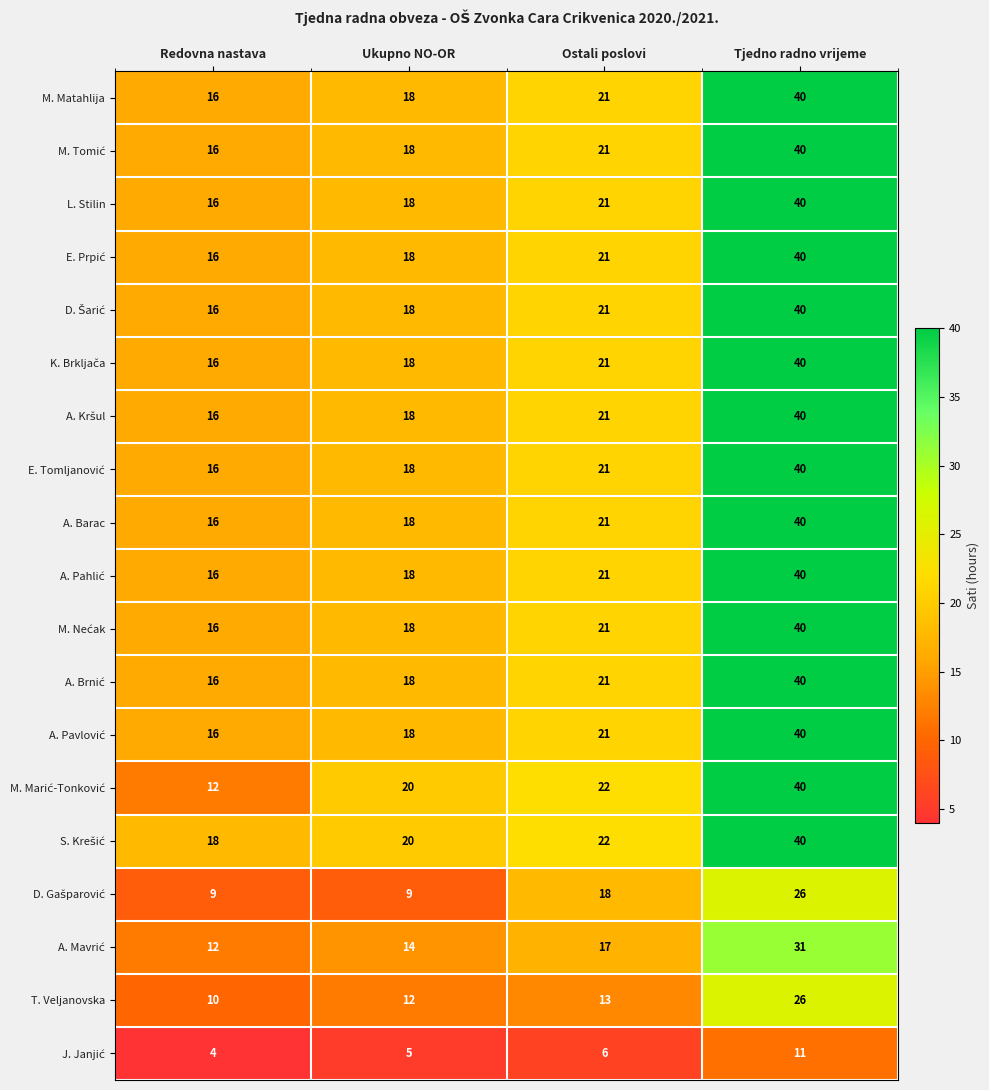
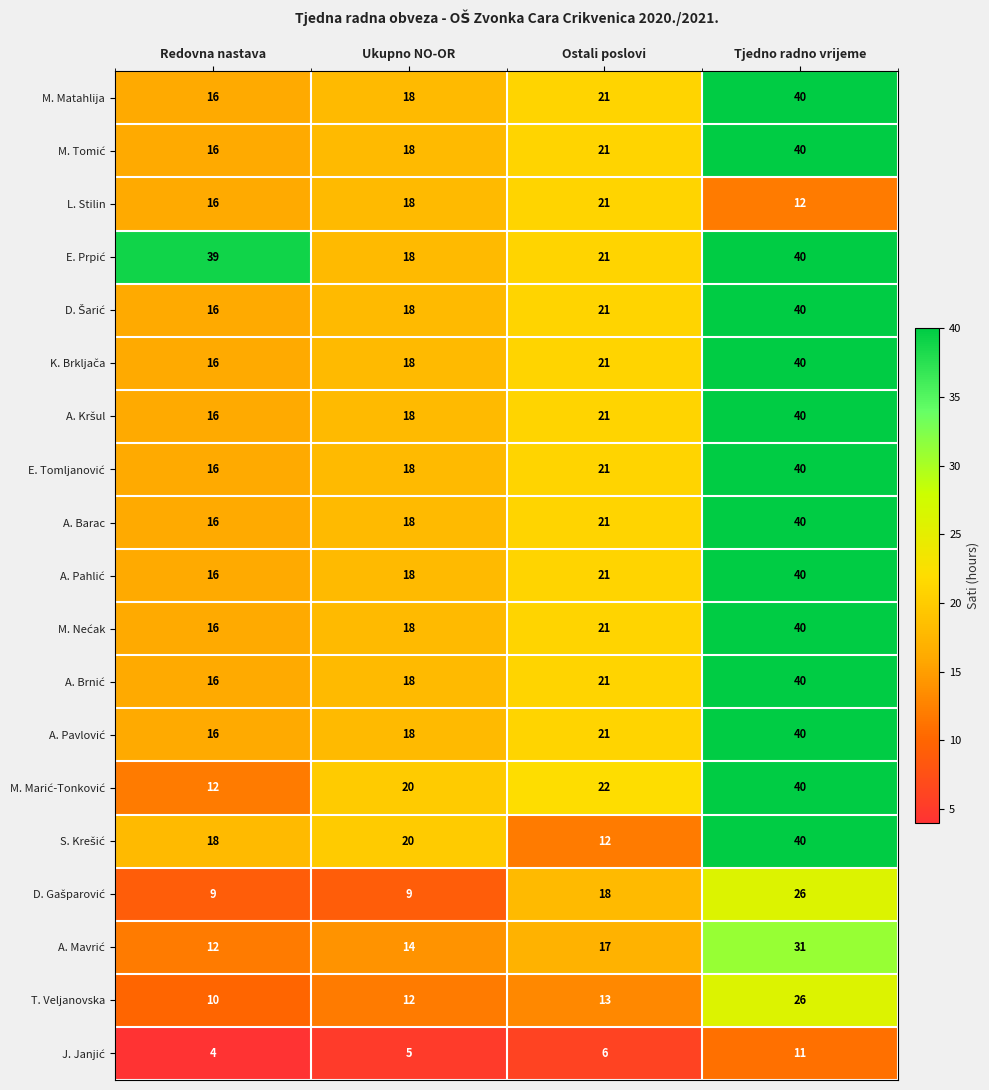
  {
    "M. Matahlija": {
      "Redovna nastava": 16,
      "Ukupno NO-OR": 18,
      "Ostali poslovi": 21,
      "Tjedno radno vrijeme": 40
    },
    "M. Tomić": {
      "Redovna nastava": 16,
      "Ukupno NO-OR": 18,
      "Ostali poslovi": 21,
      "Tjedno radno vrijeme": 40
    },
    "L. Stilin": {
      "Redovna nastava": 16,
      "Ukupno NO-OR": 18,
      "Ostali poslovi": 21,
-     "Tjedno radno vrijeme": 40
+     "Tjedno radno vrijeme": 12
    },
    "E. Prpić": {
-     "Redovna nastava": 16,
+     "Redovna nastava": 39,
      "Ukupno NO-OR": 18,
      "Ostali poslovi": 21,
      "Tjedno radno vrijeme": 40
    },
    "D. Šarić": {
      "Redovna nastava": 16,
      "Ukupno NO-OR": 18,
      "Ostali poslovi": 21,
      "Tjedno radno vrijeme": 40
    },
    "K. Brkljača": {
      "Redovna nastava": 16,
      "Ukupno NO-OR": 18,
      "Ostali poslovi": 21,
      "Tjedno radno vrijeme": 40
    },
    "A. Kršul": {
      "Redovna nastava": 16,
      "Ukupno NO-OR": 18,
      "Ostali poslovi": 21,
      "Tjedno radno vrijeme": 40
    },
    "E. Tomljanović": {
      "Redovna nastava": 16,
      "Ukupno NO-OR": 18,
      "Ostali poslovi": 21,
      "Tjedno radno vrijeme": 40
    },
    "A. Barac": {
      "Redovna nastava": 16,
      "Ukupno NO-OR": 18,
      "Ostali poslovi": 21,
      "Tjedno radno vrijeme": 40
    },
    "A. Pahlić": {
      "Redovna nastava": 16,
      "Ukupno NO-OR": 18,
      "Ostali poslovi": 21,
      "Tjedno radno vrijeme": 40
    },
    "M. Nećak": {
      "Redovna nastava": 16,
      "Ukupno NO-OR": 18,
      "Ostali poslovi": 21,
      "Tjedno radno vrijeme": 40
    },
    "A. Brnić": {
      "Redovna nastava": 16,
      "Ukupno NO-OR": 18,
      "Ostali poslovi": 21,
      "Tjedno radno vrijeme": 40
    },
    "A. Pavlović": {
      "Redovna nastava": 16,
      "Ukupno NO-OR": 18,
      "Ostali poslovi": 21,
      "Tjedno radno vrijeme": 40
    },
    "M. Marić-Tonković": {
      "Redovna nastava": 12,
      "Ukupno NO-OR": 20,
      "Ostali poslovi": 22,
      "Tjedno radno vrijeme": 40
    },
    "S. Krešić": {
      "Redovna nastava": 18,
      "Ukupno NO-OR": 20,
-     "Ostali poslovi": 22,
+     "Ostali poslovi": 12,
      "Tjedno radno vrijeme": 40
    },
    "D. Gašparović": {
      "Redovna nastava": 9,
      "Ukupno NO-OR": 9,
      "Ostali poslovi": 18,
      "Tjedno radno vrijeme": 26
    },
    "A. Mavrić": {
      "Redovna nastava": 12,
      "Ukupno NO-OR": 14,
      "Ostali poslovi": 17,
      "Tjedno radno vrijeme": 31
    },
    "T. Veljanovska": {
      "Redovna nastava": 10,
      "Ukupno NO-OR": 12,
      "Ostali poslovi": 13,
      "Tjedno radno vrijeme": 26
    },
    "J. Janjić": {
      "Redovna nastava": 4,
      "Ukupno NO-OR": 5,
      "Ostali poslovi": 6,
      "Tjedno radno vrijeme": 11
    }
  }
